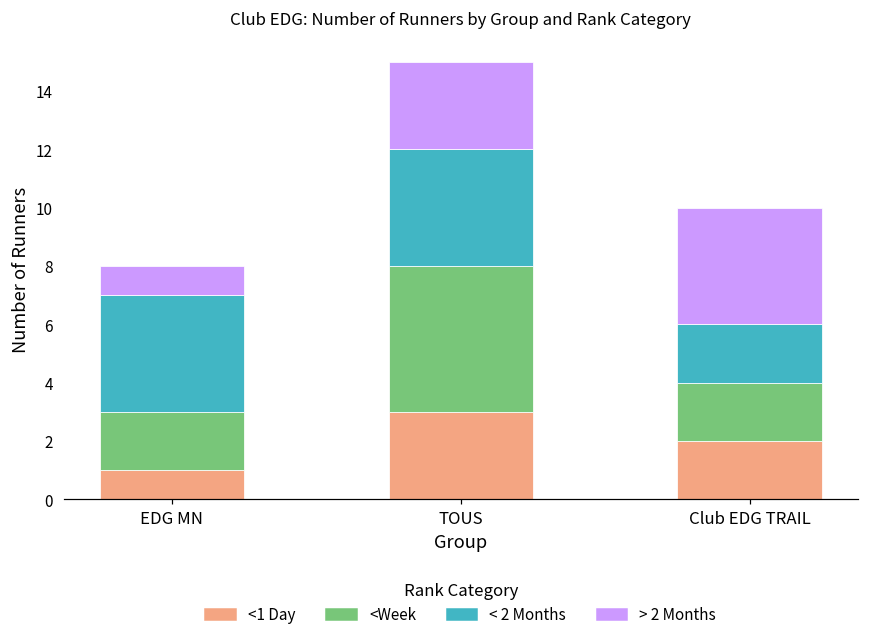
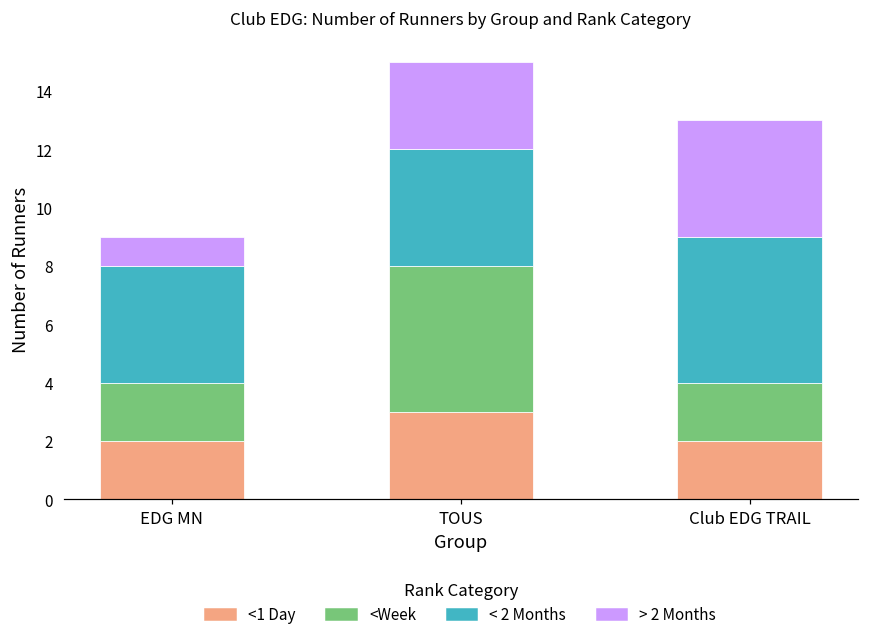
  {
    "<1 Day": {
-     "EDG MN": 1,
+     "EDG MN": 2,
      "TOUS": 3,
      "Club EDG TRAIL": 2
    },
    "<Week": {
      "EDG MN": 2,
      "TOUS": 5,
      "Club EDG TRAIL": 2
    },
    "< 2 Months": {
      "EDG MN": 4,
      "TOUS": 4,
-     "Club EDG TRAIL": 2
+     "Club EDG TRAIL": 5
    },
    "> 2 Months": {
      "EDG MN": 1,
      "TOUS": 3,
      "Club EDG TRAIL": 4
    }
  }
